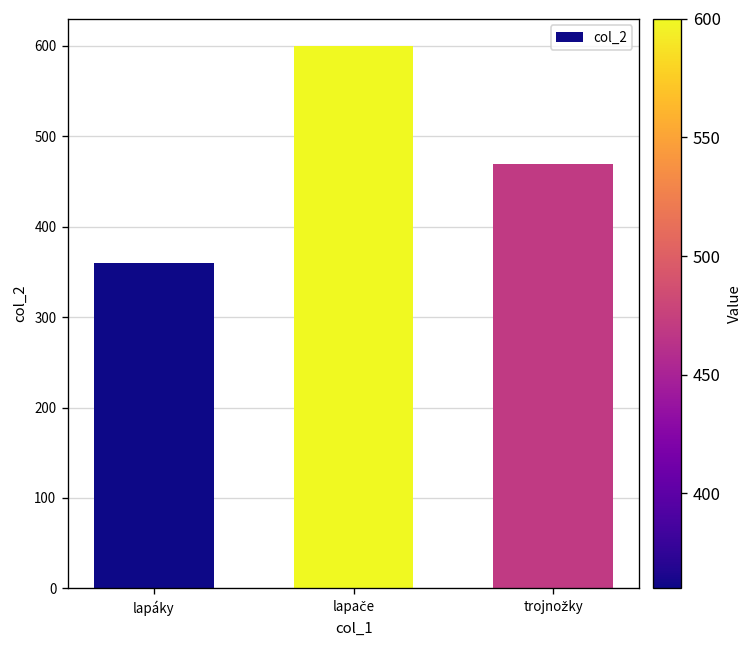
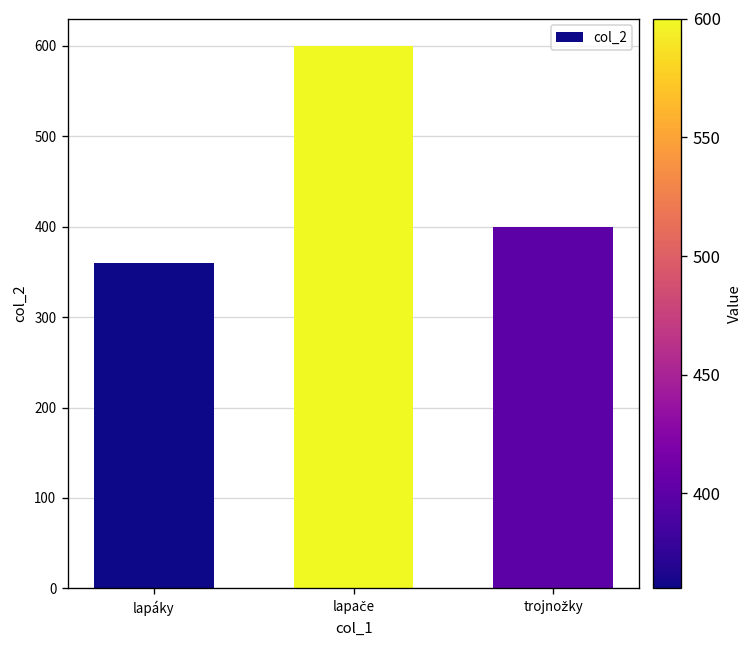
  {
    "lapáky": 360,
    "lapače": 600,
-   "trojnožky": 470
+   "trojnožky": 400
  }
